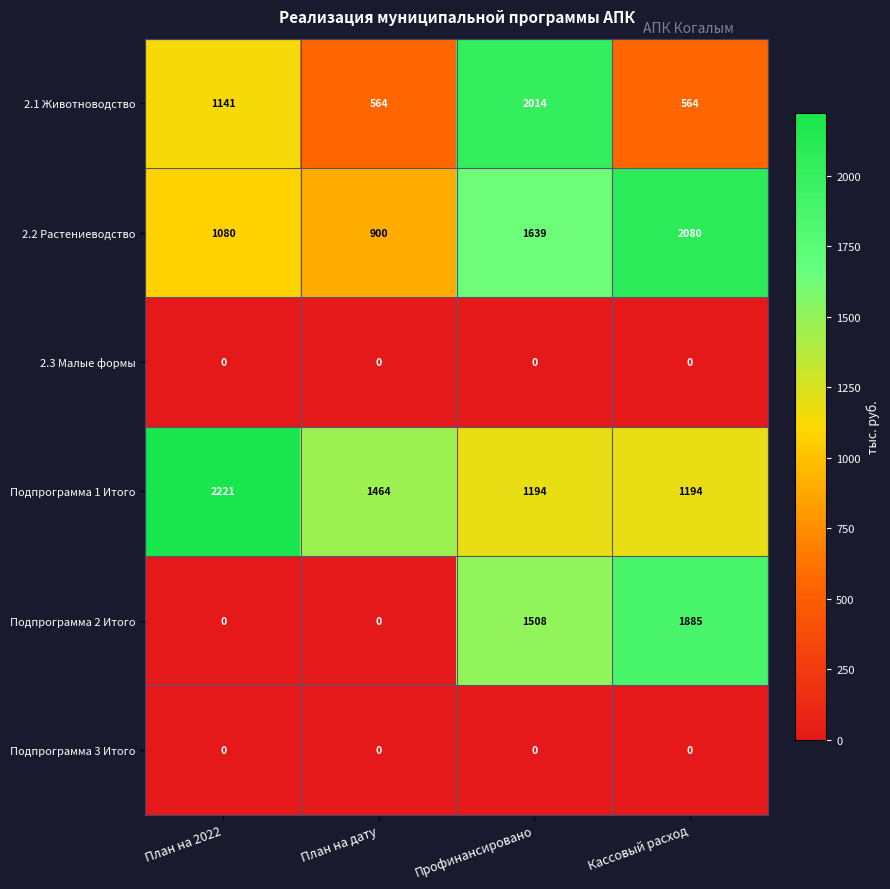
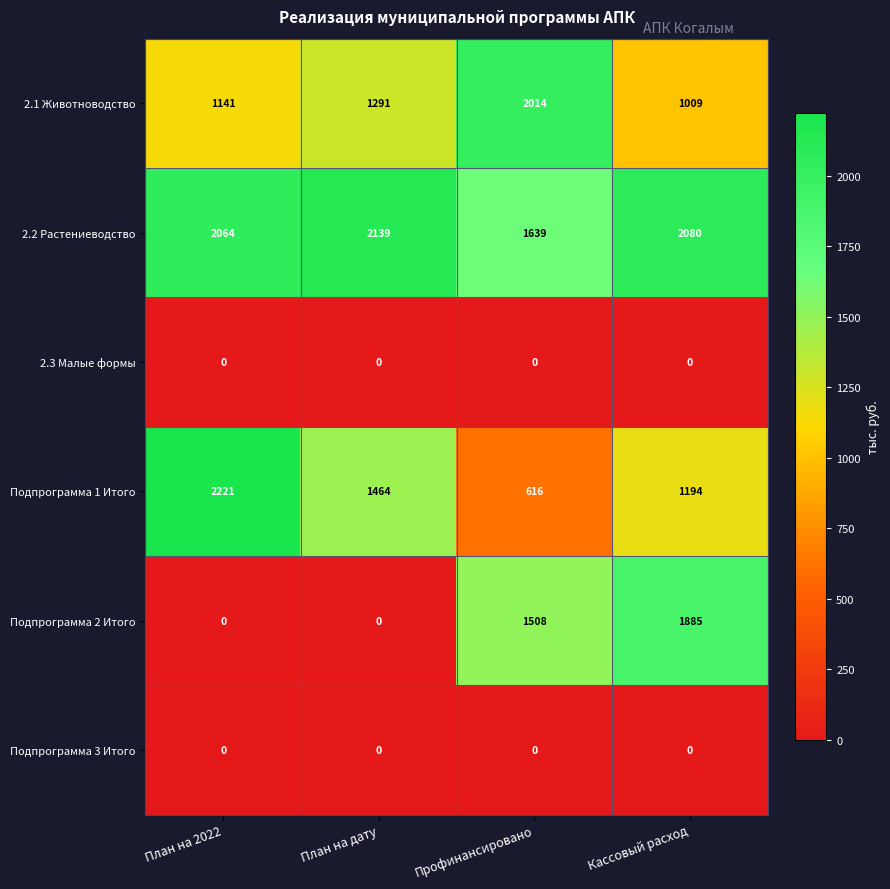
  {
    "2.1 Животноводство": {
      "План на 2022": 1141,
-     "План на дату": 564,
+     "План на дату": 1291,
      "Профинансировано": 2014,
-     "Кассовый расход": 564
+     "Кассовый расход": 1009
    },
    "2.2 Растениеводство": {
-     "План на 2022": 1080,
-     "План на дату": 900,
+     "План на 2022": 2064,
+     "План на дату": 2139,
      "Профинансировано": 1639,
      "Кассовый расход": 2080
    },
    "2.3 Малые формы": {
      "План на 2022": 0,
      "План на дату": 0,
      "Профинансировано": 0,
      "Кассовый расход": 0
    },
    "Подпрограмма 1 Итого": {
      "План на 2022": 2221,
      "План на дату": 1464,
-     "Профинансировано": 1194,
+     "Профинансировано": 616,
      "Кассовый расход": 1194
    },
    "Подпрограмма 2 Итого": {
      "План на 2022": 0,
      "План на дату": 0,
      "Профинансировано": 1508,
      "Кассовый расход": 1885
    },
    "Подпрограмма 3 Итого": {
      "План на 2022": 0,
      "План на дату": 0,
      "Профинансировано": 0,
      "Кассовый расход": 0
    }
  }
